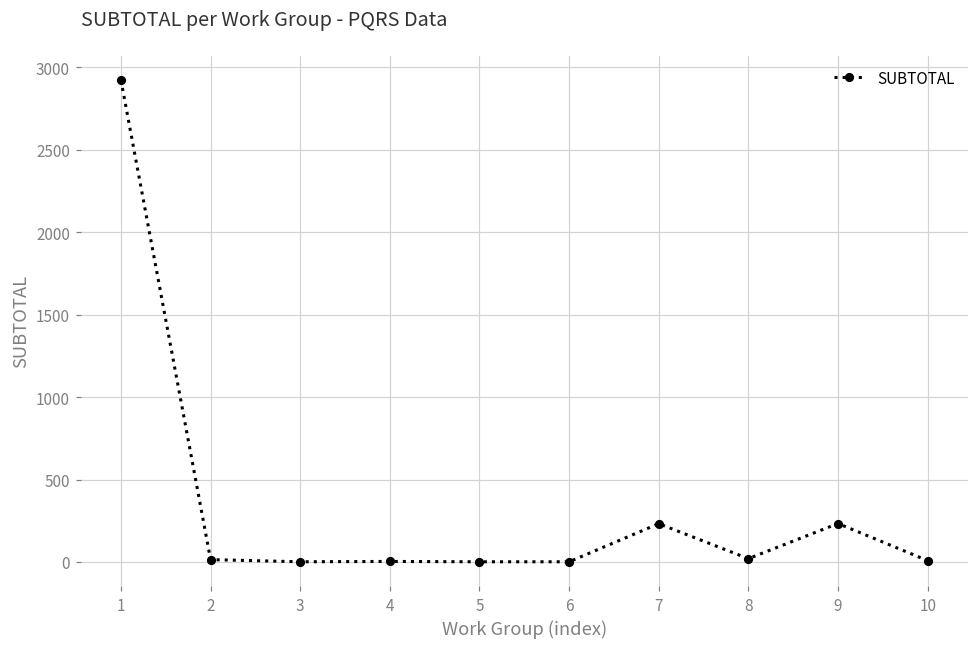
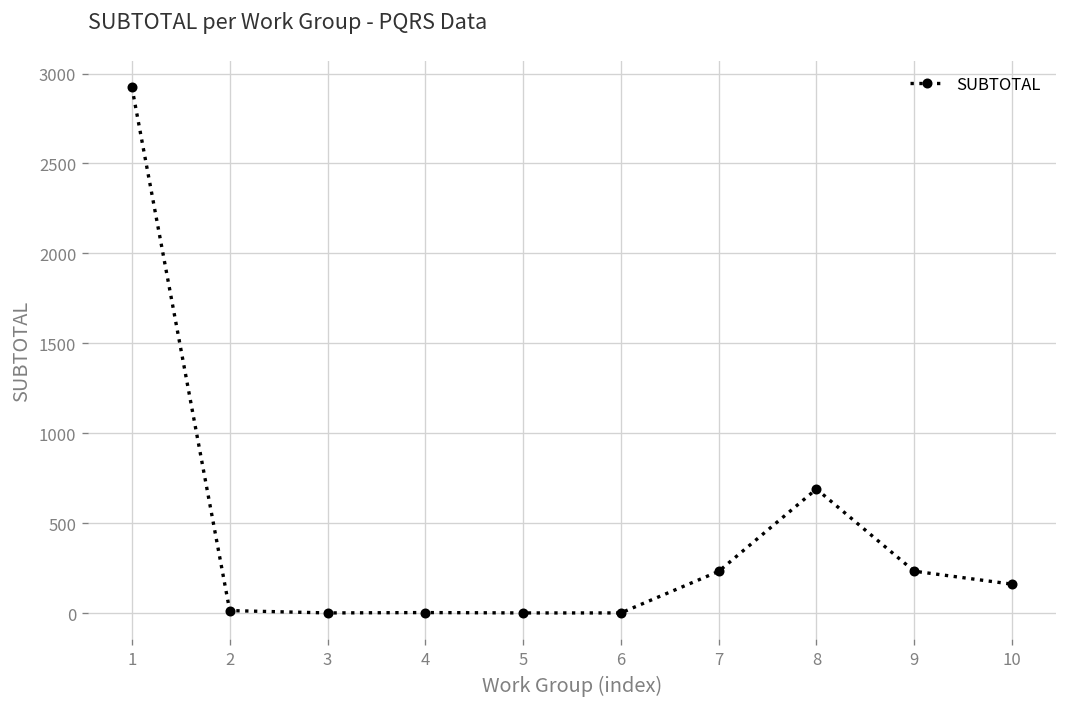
  {
    "1": 2920,
    "2": 10,
    "3": 0,
    "4": 0,
    "5": 0,
    "6": 0,
    "7": 230,
-   "8": 20,
+   "8": 690,
    "9": 230,
-   "10": 10
+   "10": 160
  }
